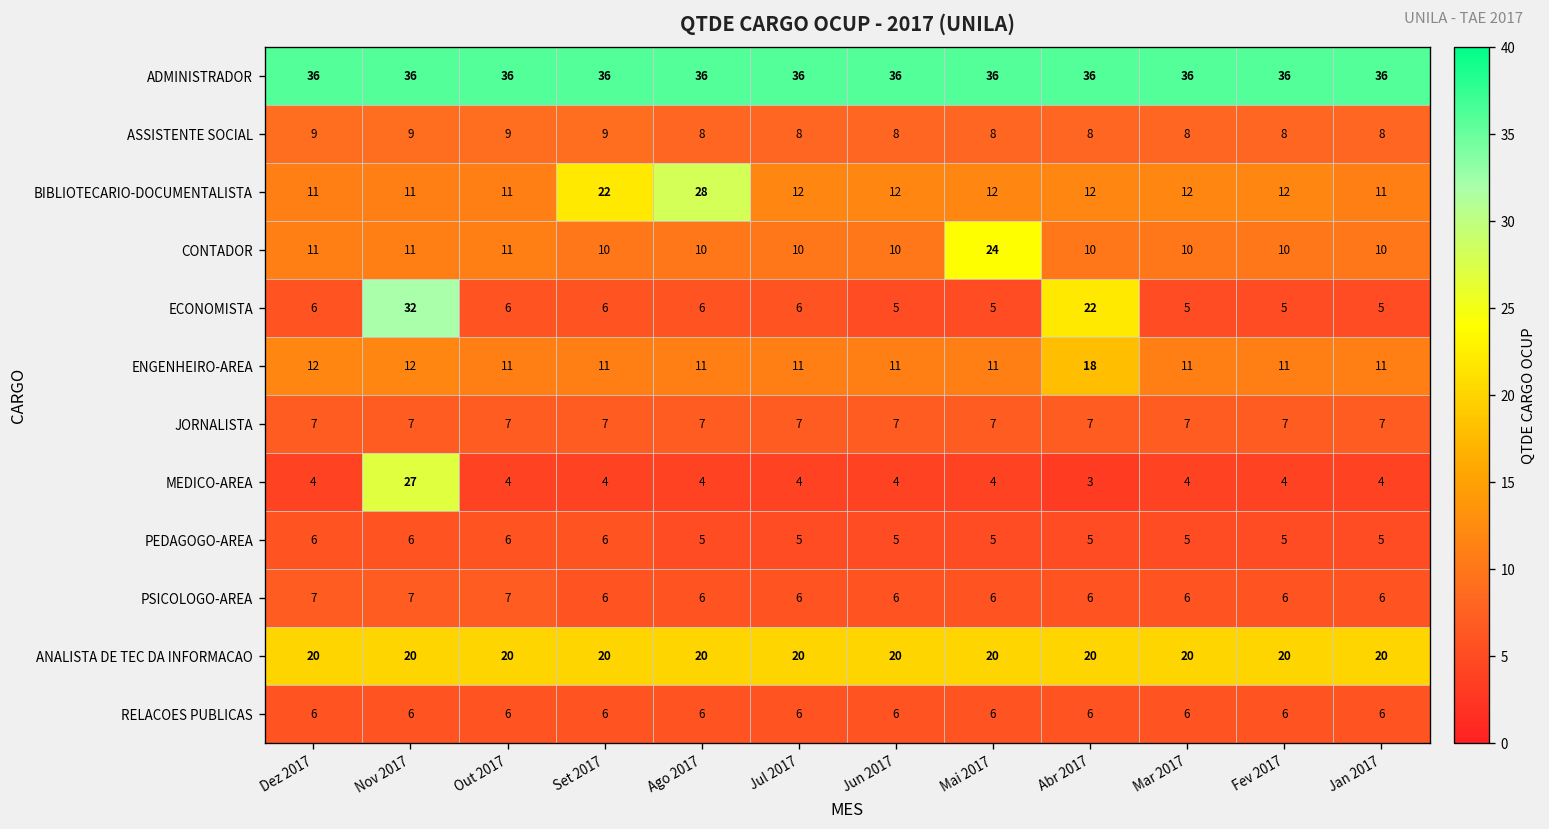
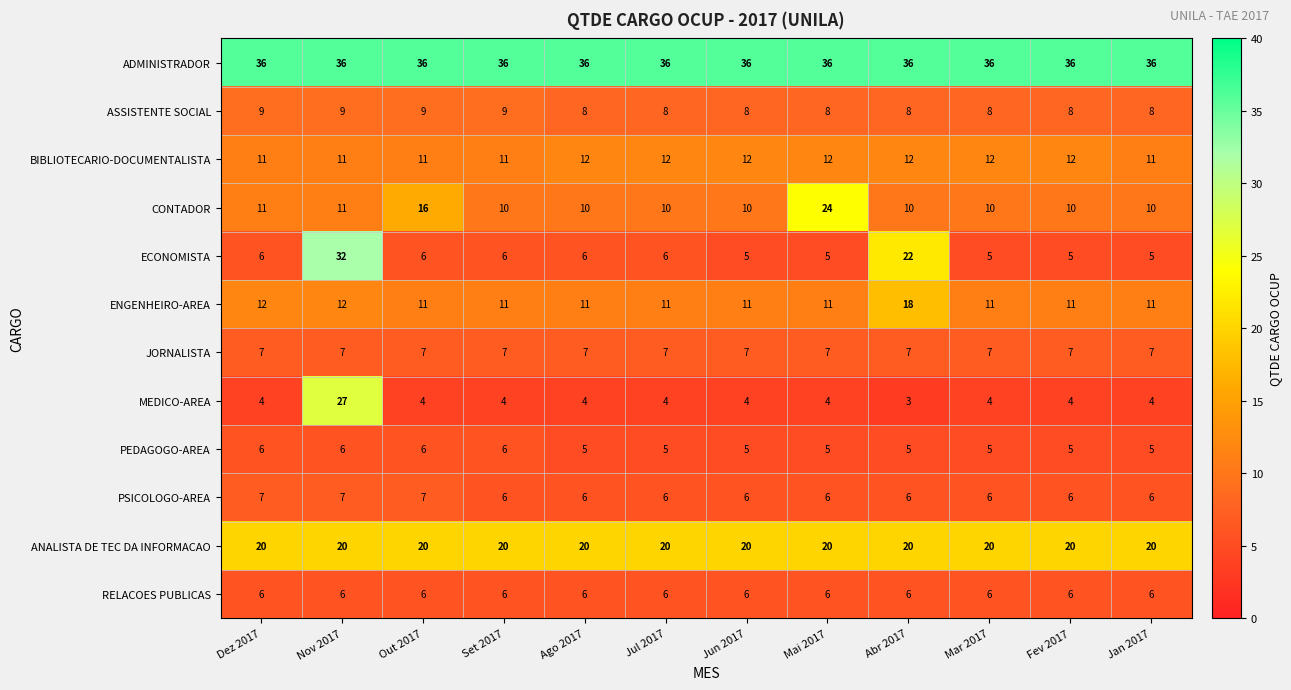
  {
    "ADMINISTRADOR": {
      "Dez 2017": 36,
      "Nov 2017": 36,
      "Out 2017": 36,
      "Set 2017": 36,
      "Ago 2017": 36,
      "Jul 2017": 36,
      "Jun 2017": 36,
      "Mai 2017": 36,
      "Abr 2017": 36,
      "Mar 2017": 36,
      "Fev 2017": 36,
      "Jan 2017": 36
    },
    "ASSISTENTE SOCIAL": {
      "Dez 2017": 9,
      "Nov 2017": 9,
      "Out 2017": 9,
      "Set 2017": 9,
      "Ago 2017": 8,
      "Jul 2017": 8,
      "Jun 2017": 8,
      "Mai 2017": 8,
      "Abr 2017": 8,
      "Mar 2017": 8,
      "Fev 2017": 8,
      "Jan 2017": 8
    },
    "BIBLIOTECARIO-DOCUMENTALISTA": {
      "Dez 2017": 11,
      "Nov 2017": 11,
      "Out 2017": 11,
-     "Set 2017": 22,
-     "Ago 2017": 28,
+     "Set 2017": 11,
+     "Ago 2017": 12,
      "Jul 2017": 12,
      "Jun 2017": 12,
      "Mai 2017": 12,
      "Abr 2017": 12,
      "Mar 2017": 12,
      "Fev 2017": 12,
      "Jan 2017": 11
    },
    "CONTADOR": {
      "Dez 2017": 11,
      "Nov 2017": 11,
-     "Out 2017": 11,
+     "Out 2017": 16,
      "Set 2017": 10,
      "Ago 2017": 10,
      "Jul 2017": 10,
      "Jun 2017": 10,
      "Mai 2017": 24,
      "Abr 2017": 10,
      "Mar 2017": 10,
      "Fev 2017": 10,
      "Jan 2017": 10
    },
    "ECONOMISTA": {
      "Dez 2017": 6,
      "Nov 2017": 32,
      "Out 2017": 6,
      "Set 2017": 6,
      "Ago 2017": 6,
      "Jul 2017": 6,
      "Jun 2017": 5,
      "Mai 2017": 5,
      "Abr 2017": 22,
      "Mar 2017": 5,
      "Fev 2017": 5,
      "Jan 2017": 5
    },
    "ENGENHEIRO-AREA": {
      "Dez 2017": 12,
      "Nov 2017": 12,
      "Out 2017": 11,
      "Set 2017": 11,
      "Ago 2017": 11,
      "Jul 2017": 11,
      "Jun 2017": 11,
      "Mai 2017": 11,
      "Abr 2017": 18,
      "Mar 2017": 11,
      "Fev 2017": 11,
      "Jan 2017": 11
    },
    "JORNALISTA": {
      "Dez 2017": 7,
      "Nov 2017": 7,
      "Out 2017": 7,
      "Set 2017": 7,
      "Ago 2017": 7,
      "Jul 2017": 7,
      "Jun 2017": 7,
      "Mai 2017": 7,
      "Abr 2017": 7,
      "Mar 2017": 7,
      "Fev 2017": 7,
      "Jan 2017": 7
    },
    "MEDICO-AREA": {
      "Dez 2017": 4,
      "Nov 2017": 27,
      "Out 2017": 4,
      "Set 2017": 4,
      "Ago 2017": 4,
      "Jul 2017": 4,
      "Jun 2017": 4,
      "Mai 2017": 4,
      "Abr 2017": 3,
      "Mar 2017": 4,
      "Fev 2017": 4,
      "Jan 2017": 4
    },
    "PEDAGOGO-AREA": {
      "Dez 2017": 6,
      "Nov 2017": 6,
      "Out 2017": 6,
      "Set 2017": 6,
      "Ago 2017": 5,
      "Jul 2017": 5,
      "Jun 2017": 5,
      "Mai 2017": 5,
      "Abr 2017": 5,
      "Mar 2017": 5,
      "Fev 2017": 5,
      "Jan 2017": 5
    },
    "PSICOLOGO-AREA": {
      "Dez 2017": 7,
      "Nov 2017": 7,
      "Out 2017": 7,
      "Set 2017": 6,
      "Ago 2017": 6,
      "Jul 2017": 6,
      "Jun 2017": 6,
      "Mai 2017": 6,
      "Abr 2017": 6,
      "Mar 2017": 6,
      "Fev 2017": 6,
      "Jan 2017": 6
    },
    "ANALISTA DE TEC DA INFORMACAO": {
      "Dez 2017": 20,
      "Nov 2017": 20,
      "Out 2017": 20,
      "Set 2017": 20,
      "Ago 2017": 20,
      "Jul 2017": 20,
      "Jun 2017": 20,
      "Mai 2017": 20,
      "Abr 2017": 20,
      "Mar 2017": 20,
      "Fev 2017": 20,
      "Jan 2017": 20
    },
    "RELACOES PUBLICAS": {
      "Dez 2017": 6,
      "Nov 2017": 6,
      "Out 2017": 6,
      "Set 2017": 6,
      "Ago 2017": 6,
      "Jul 2017": 6,
      "Jun 2017": 6,
      "Mai 2017": 6,
      "Abr 2017": 6,
      "Mar 2017": 6,
      "Fev 2017": 6,
      "Jan 2017": 6
    }
  }
